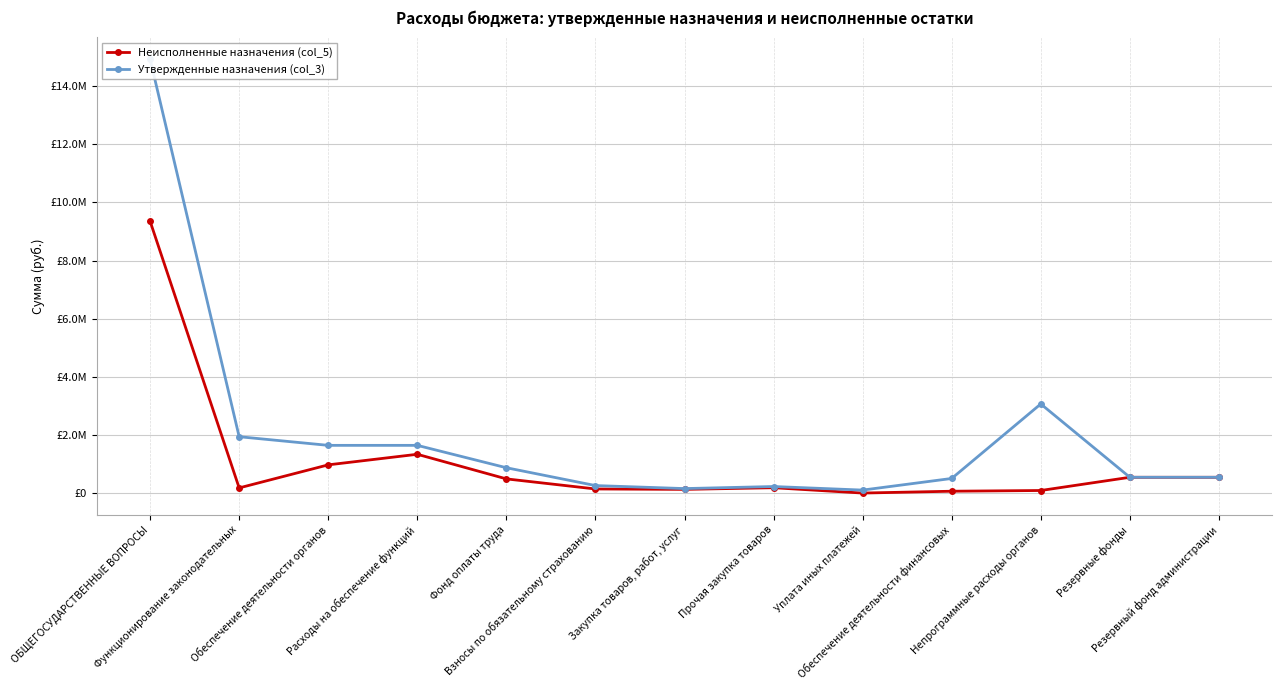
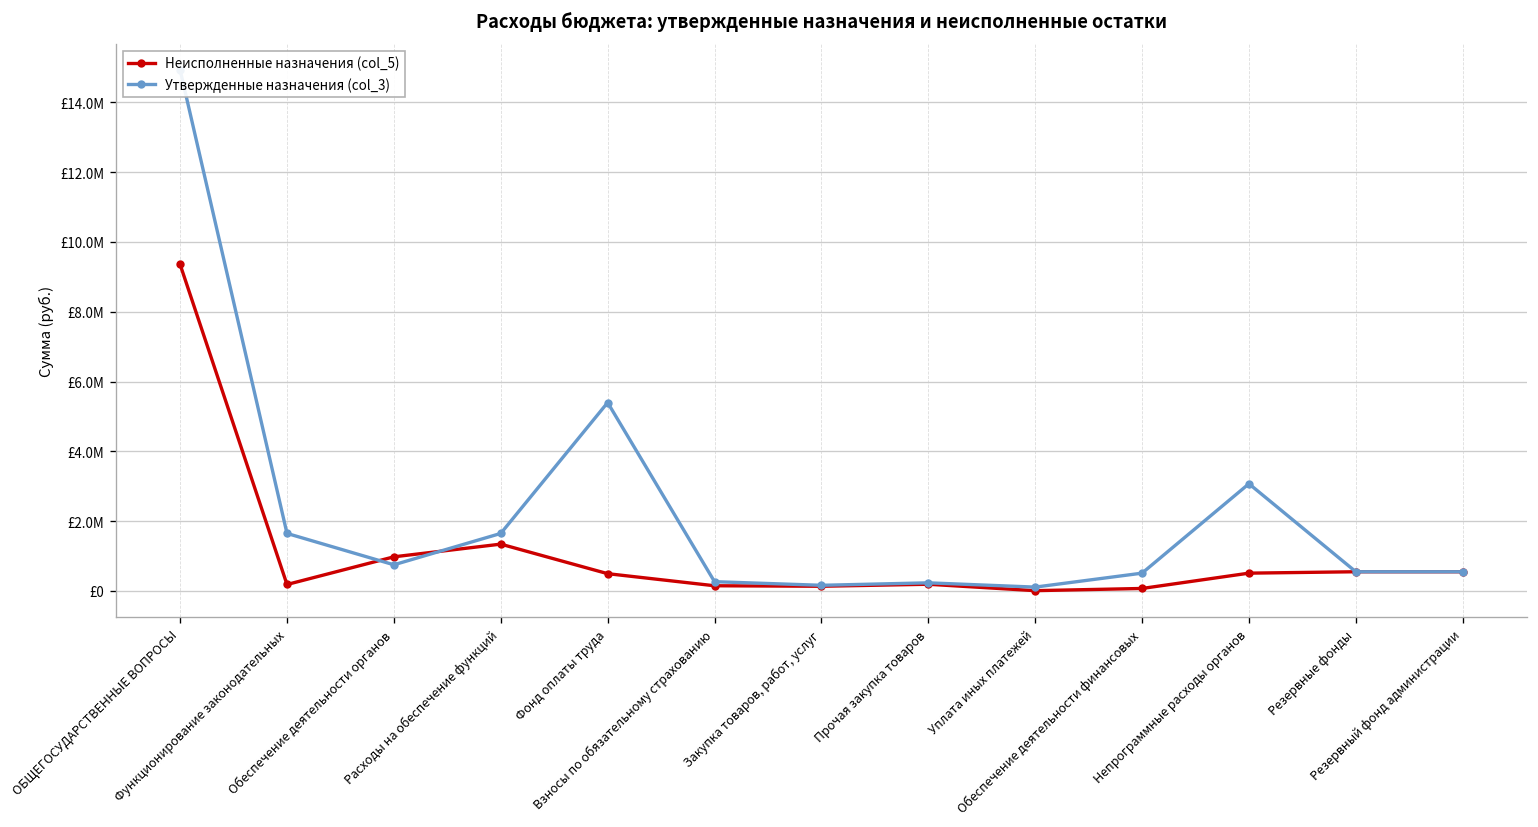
  {
    "Неисполненные назначения (col_5)": {
      "ОБЩЕГОСУДАРСТВЕННЫЕ ВОПРОСЫ": "£9400000",
      "Функционирование законодательных": "£200000",
      "Обеспечение деятельности органов": "£1000000",
      "Расходы на обеспечение функций": "£1300000",
      "Фонд оплаты труда": "£500000",
      "Взносы по обязательному страхованию": "£100000",
      "Уплата иных платежей": "£0",
      "Обеспечение деятельности финансовых": "£100000",
-     "Непрограммные расходы органов": "£100000"
+     "Непрограммные расходы органов": "£500000"
    },
    "Утвержденные назначения (col_3)": {
-     "Функционирование законодательных": "£1900000",
-     "Обеспечение деятельности органов": "£1600000",
+     "Функционирование законодательных": "£1600000",
+     "Обеспечение деятельности органов": "£700000",
      "Расходы на обеспечение функций": "£1600000",
-     "Фонд оплаты труда": "£900000",
+     "Фонд оплаты труда": "£5400000",
      "Взносы по обязательному страхованию": "£300000",
      "Уплата иных платежей": "£100000",
      "Обеспечение деятельности финансовых": "£500000",
      "Непрограммные расходы органов": "£3100000"
    }
  }
